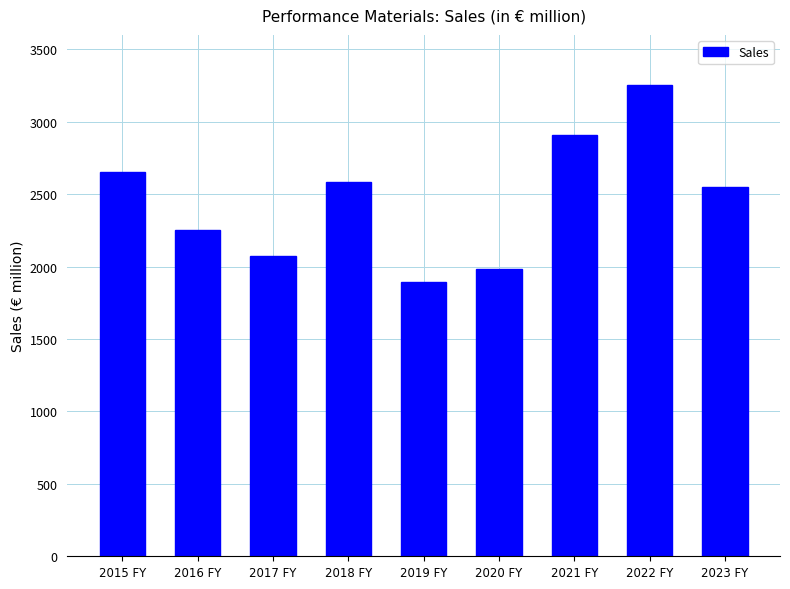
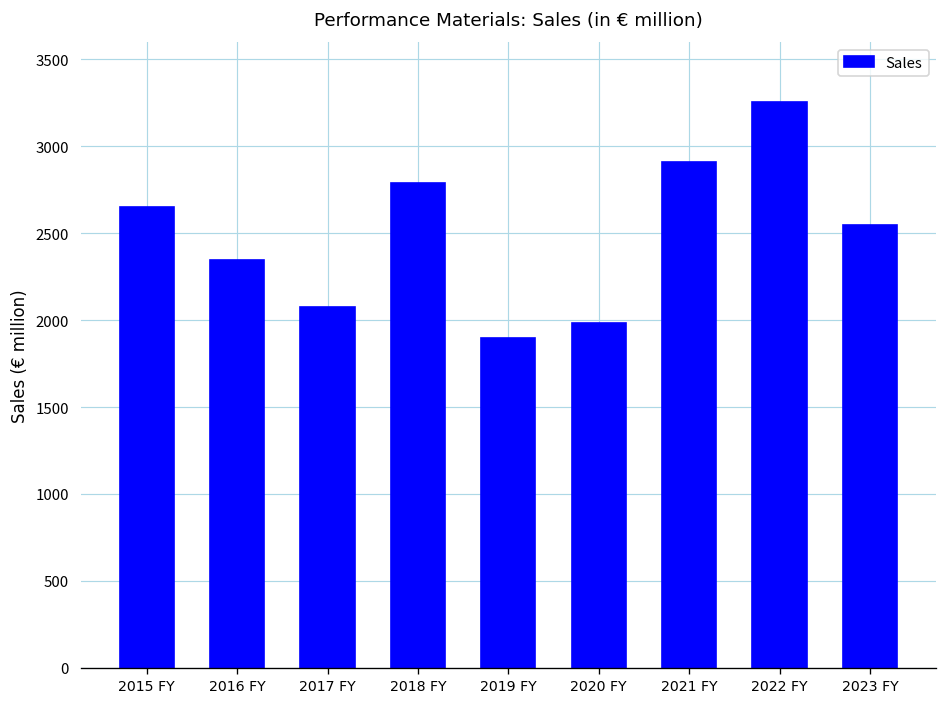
  {
    "2015 FY": 2650,
-   "2016 FY": 2260,
+   "2016 FY": 2350,
    "2017 FY": 2080,
-   "2018 FY": 2580,
+   "2018 FY": 2790,
    "2019 FY": 1900,
    "2020 FY": 1980,
    "2021 FY": 2910,
    "2022 FY": 3250,
    "2023 FY": 2550
  }
